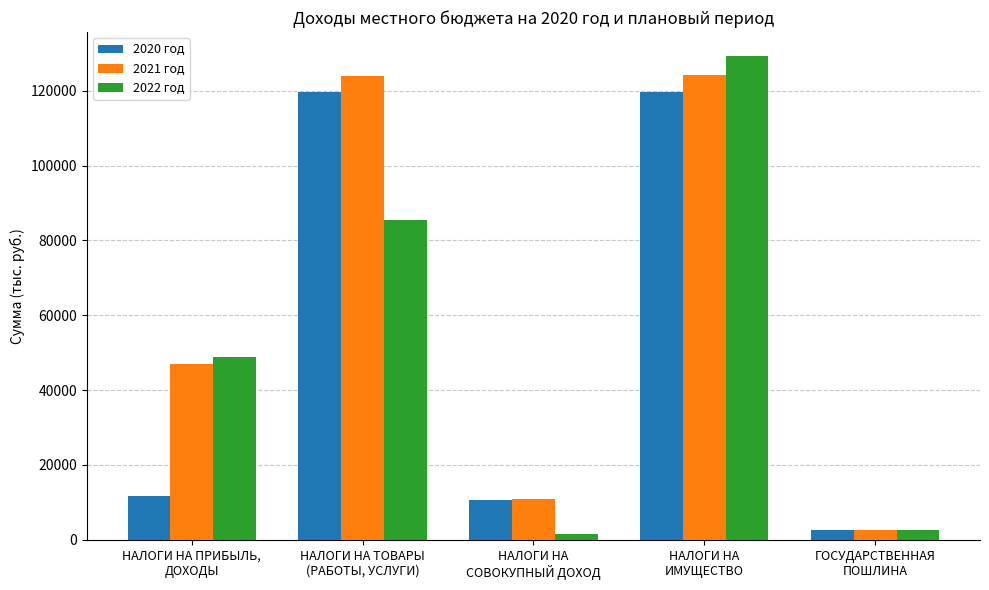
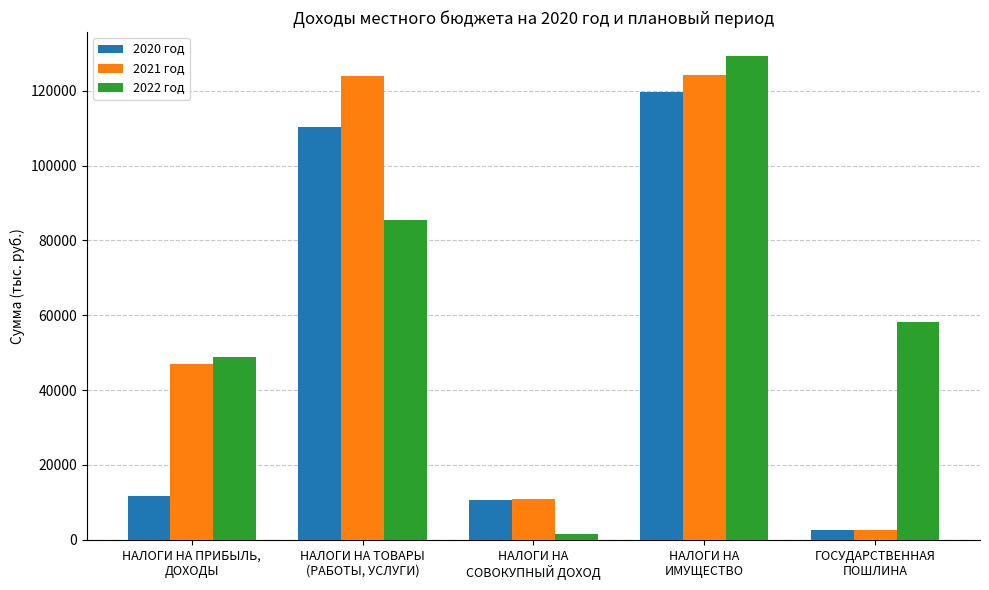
  {
    "2020 год": {
      "НАЛОГИ НА ПРИБЫЛЬ, ДОХОДЫ": 12000,
-     "НАЛОГИ НА ТОВАРЫ (РАБОТЫ, УСЛУГИ)": 120000,
+     "НАЛОГИ НА ТОВАРЫ (РАБОТЫ, УСЛУГИ)": 110000,
      "НАЛОГИ НА СОВОКУПНЫЙ ДОХОД": 11000,
      "НАЛОГИ НА ИМУЩЕСТВО": 120000,
      "ГОСУДАРСТВЕННАЯ ПОШЛИНА": 3000
    },
    "2021 год": {
      "НАЛОГИ НА ПРИБЫЛЬ, ДОХОДЫ": 47000,
      "НАЛОГИ НА ТОВАРЫ (РАБОТЫ, УСЛУГИ)": 124000,
      "НАЛОГИ НА СОВОКУПНЫЙ ДОХОД": 11000,
      "НАЛОГИ НА ИМУЩЕСТВО": 124000,
      "ГОСУДАРСТВЕННАЯ ПОШЛИНА": 3000
    },
    "2022 год": {
      "НАЛОГИ НА ПРИБЫЛЬ, ДОХОДЫ": 49000,
      "НАЛОГИ НА ТОВАРЫ (РАБОТЫ, УСЛУГИ)": 86000,
      "НАЛОГИ НА СОВОКУПНЫЙ ДОХОД": 1000,
      "НАЛОГИ НА ИМУЩЕСТВО": 129000,
-     "ГОСУДАРСТВЕННАЯ ПОШЛИНА": 3000
+     "ГОСУДАРСТВЕННАЯ ПОШЛИНА": 58000
    }
  }
